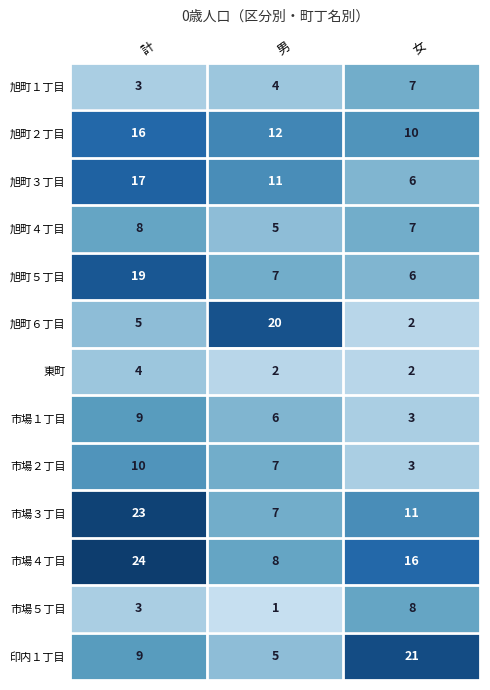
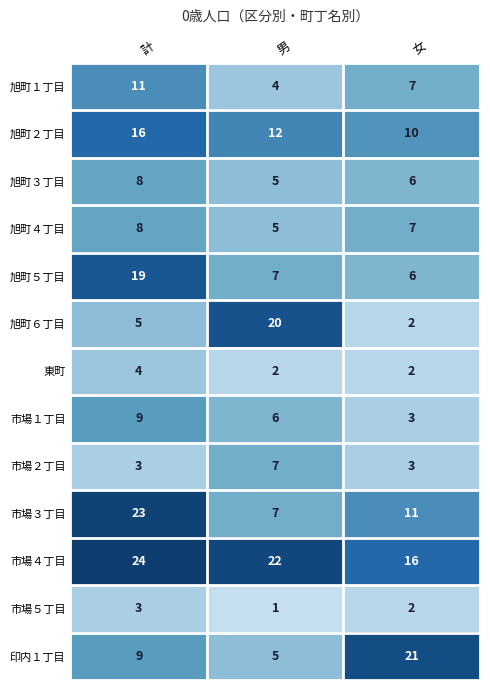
  {
    "旭町１丁目": {
-     "計": 3,
+     "計": 11,
      "男": 4,
      "女": 7
    },
    "旭町２丁目": {
      "計": 16,
      "男": 12,
      "女": 10
    },
    "旭町３丁目": {
-     "計": 17,
-     "男": 11,
+     "計": 8,
+     "男": 5,
      "女": 6
    },
    "旭町４丁目": {
      "計": 8,
      "男": 5,
      "女": 7
    },
    "旭町５丁目": {
      "計": 19,
      "男": 7,
      "女": 6
    },
    "旭町６丁目": {
      "計": 5,
      "男": 20,
      "女": 2
    },
    "東町": {
      "計": 4,
      "男": 2,
      "女": 2
    },
    "市場１丁目": {
      "計": 9,
      "男": 6,
      "女": 3
    },
    "市場２丁目": {
-     "計": 10,
+     "計": 3,
      "男": 7,
      "女": 3
    },
    "市場３丁目": {
      "計": 23,
      "男": 7,
      "女": 11
    },
    "市場４丁目": {
      "計": 24,
-     "男": 8,
+     "男": 22,
      "女": 16
    },
    "市場５丁目": {
      "計": 3,
      "男": 1,
-     "女": 8
+     "女": 2
    },
    "印内１丁目": {
      "計": 9,
      "男": 5,
      "女": 21
    }
  }
